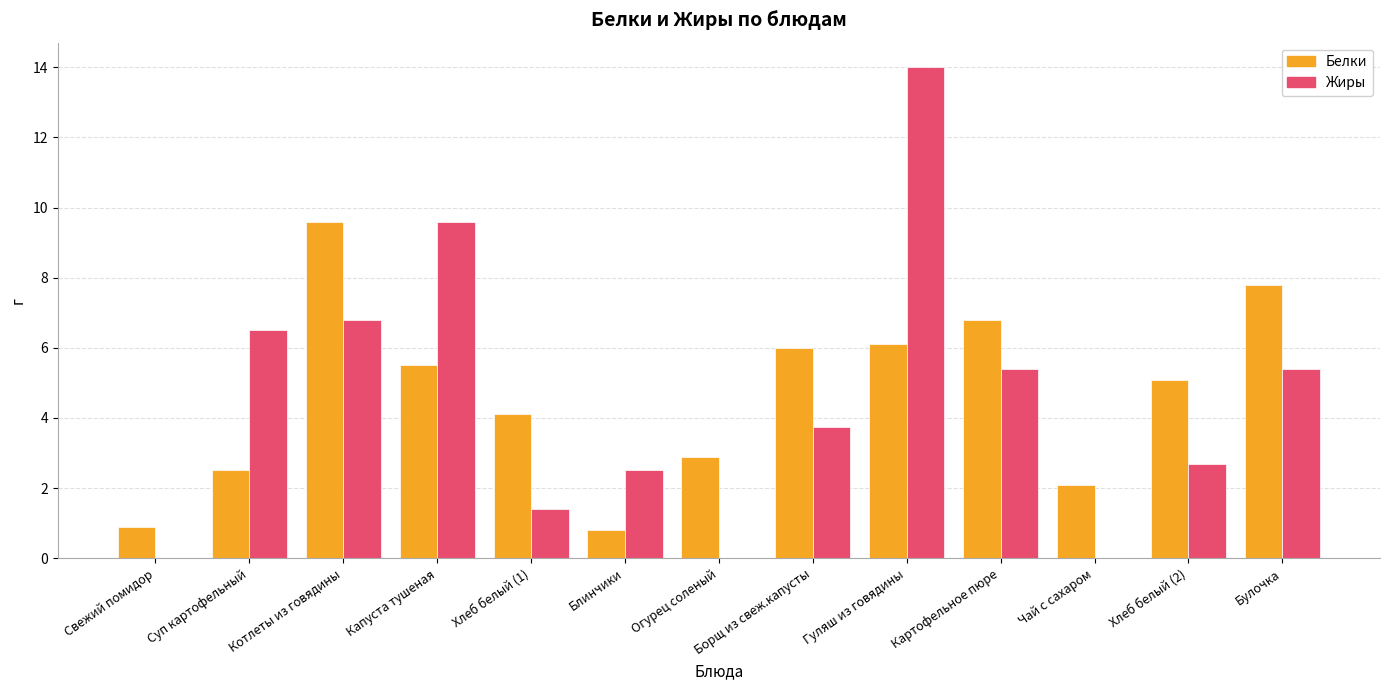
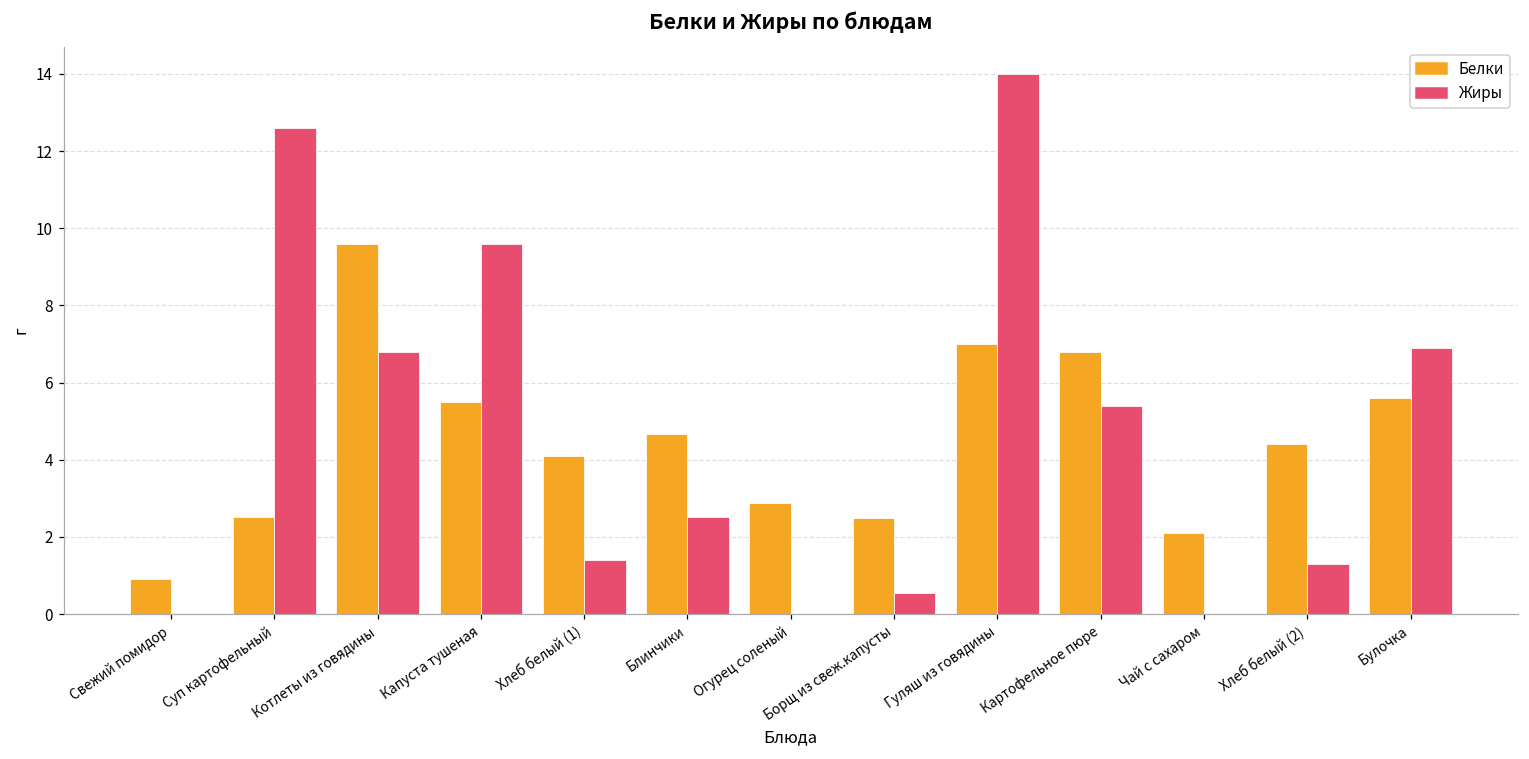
  {
    "Белки": {
      "Свежий помидор": 0.9,
      "Суп картофельный": 2.5,
      "Котлеты из говядины": 9.6,
      "Капуста тушеная": 5.5,
      "Хлеб белый (1)": 4.1,
-     "Блинчики": 0.8,
+     "Блинчики": 4.7,
      "Огурец соленый": 2.9,
-     "Борщ из свеж.капусты": 6.0,
-     "Гуляш из говядины": 6.1,
+     "Борщ из свеж.капусты": 2.5,
+     "Гуляш из говядины": 7.0,
      "Картофельное пюре": 6.8,
      "Чай с сахаром": 2.1,
-     "Хлеб белый (2)": 5.1,
-     "Булочка": 7.8
+     "Хлеб белый (2)": 4.4,
+     "Булочка": 5.6
    },
    "Жиры": {
      "Свежий помидор": 0.0,
-     "Суп картофельный": 6.5,
+     "Суп картофельный": 12.6,
      "Котлеты из говядины": 6.8,
      "Капуста тушеная": 9.6,
      "Хлеб белый (1)": 1.4,
      "Блинчики": 2.5,
      "Огурец соленый": 0.0,
-     "Борщ из свеж.капусты": 3.8,
+     "Борщ из свеж.капусты": 0.5,
      "Гуляш из говядины": 14.0,
      "Картофельное пюре": 5.4,
      "Чай с сахаром": 0.0,
-     "Хлеб белый (2)": 2.7,
-     "Булочка": 5.4
+     "Хлеб белый (2)": 1.3,
+     "Булочка": 6.9
    }
  }
